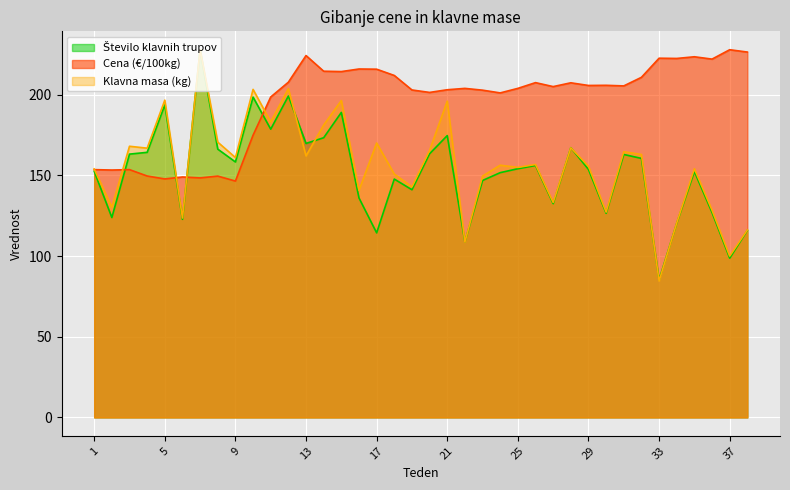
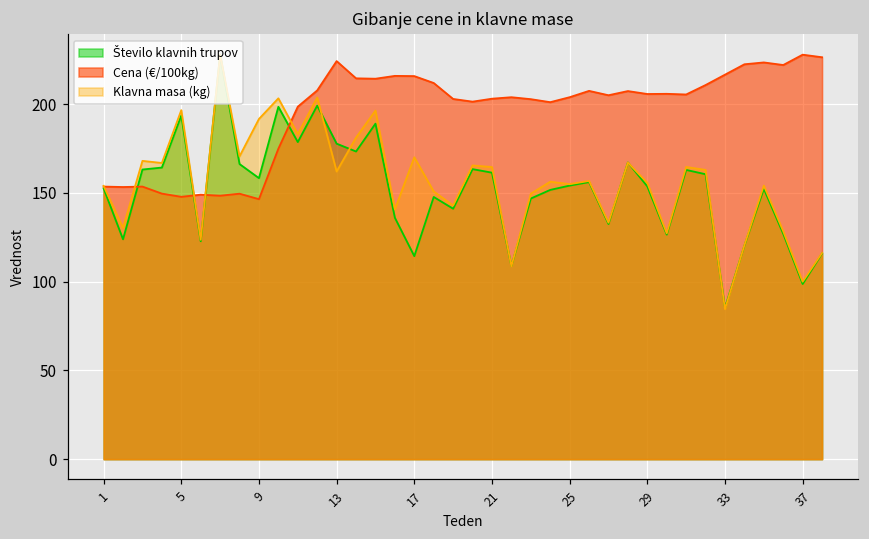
  {
    "Število klavnih trupov": {
      "5": 194,
      "9": 158,
-     "13": 170,
+     "13": 178,
      "17": 114,
-     "21": 175,
+     "21": 161,
      "29": 154
    },
    "Cena (€/100kg)": {
      "5": 148,
      "9": 147,
      "13": 224,
      "17": 216,
      "21": 203,
      "25": 204,
      "29": 206,
-     "33": 223,
+     "33": 217,
      "37": 228
    },
    "Klavna masa (kg)": {
      "5": 197,
-     "9": 161,
+     "9": 192,
      "13": 162,
      "17": 170,
-     "21": 196,
+     "21": 165,
      "29": 156
    }
  }
